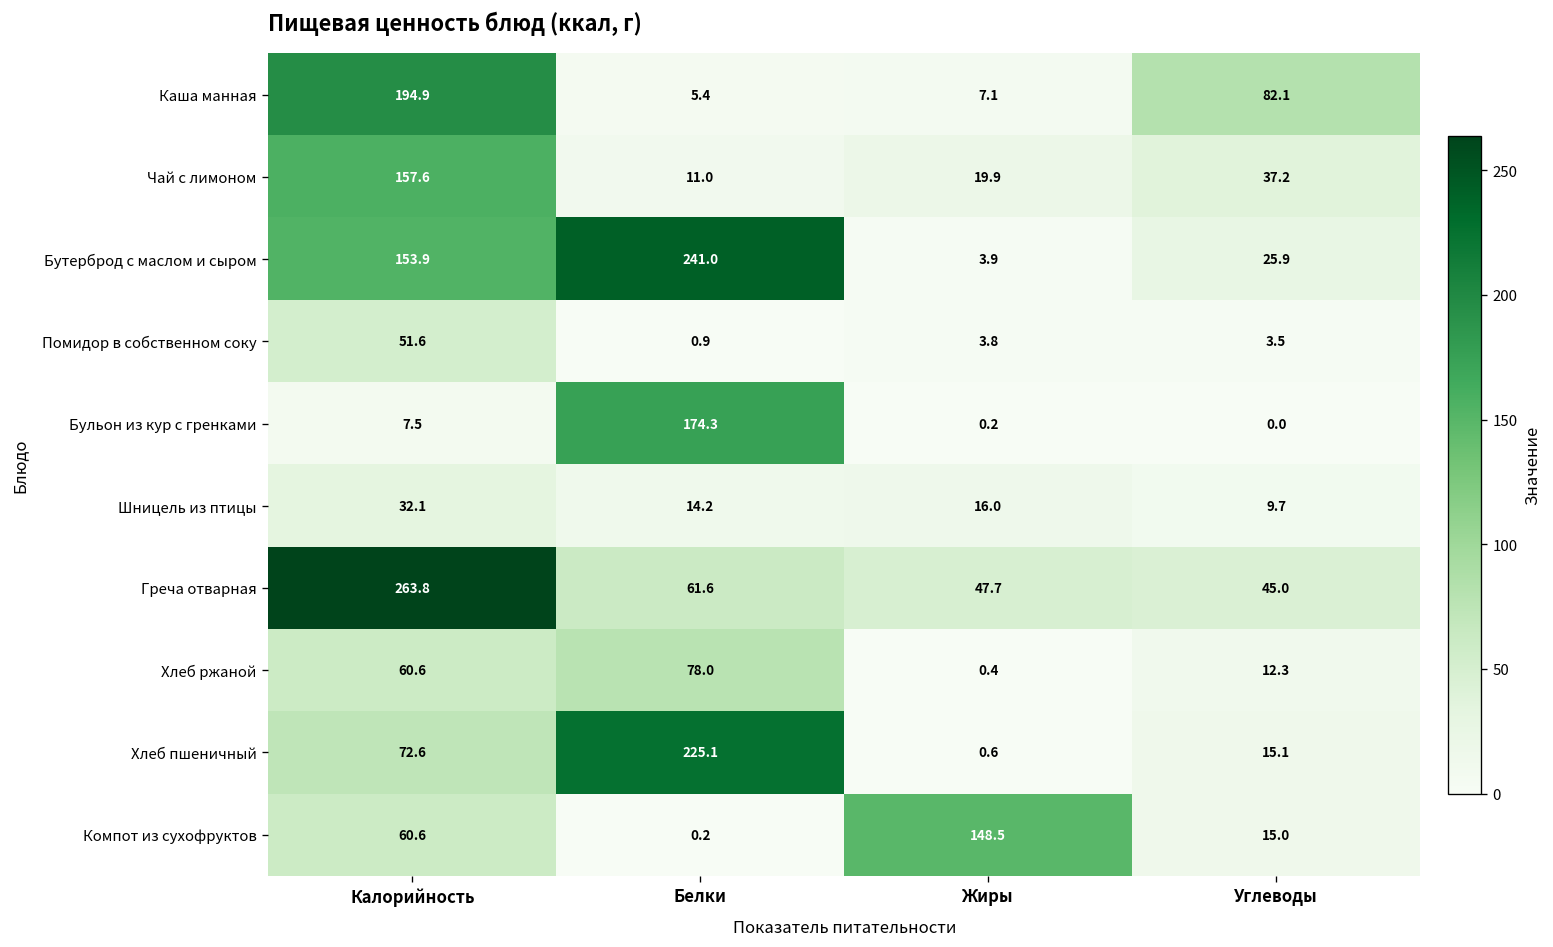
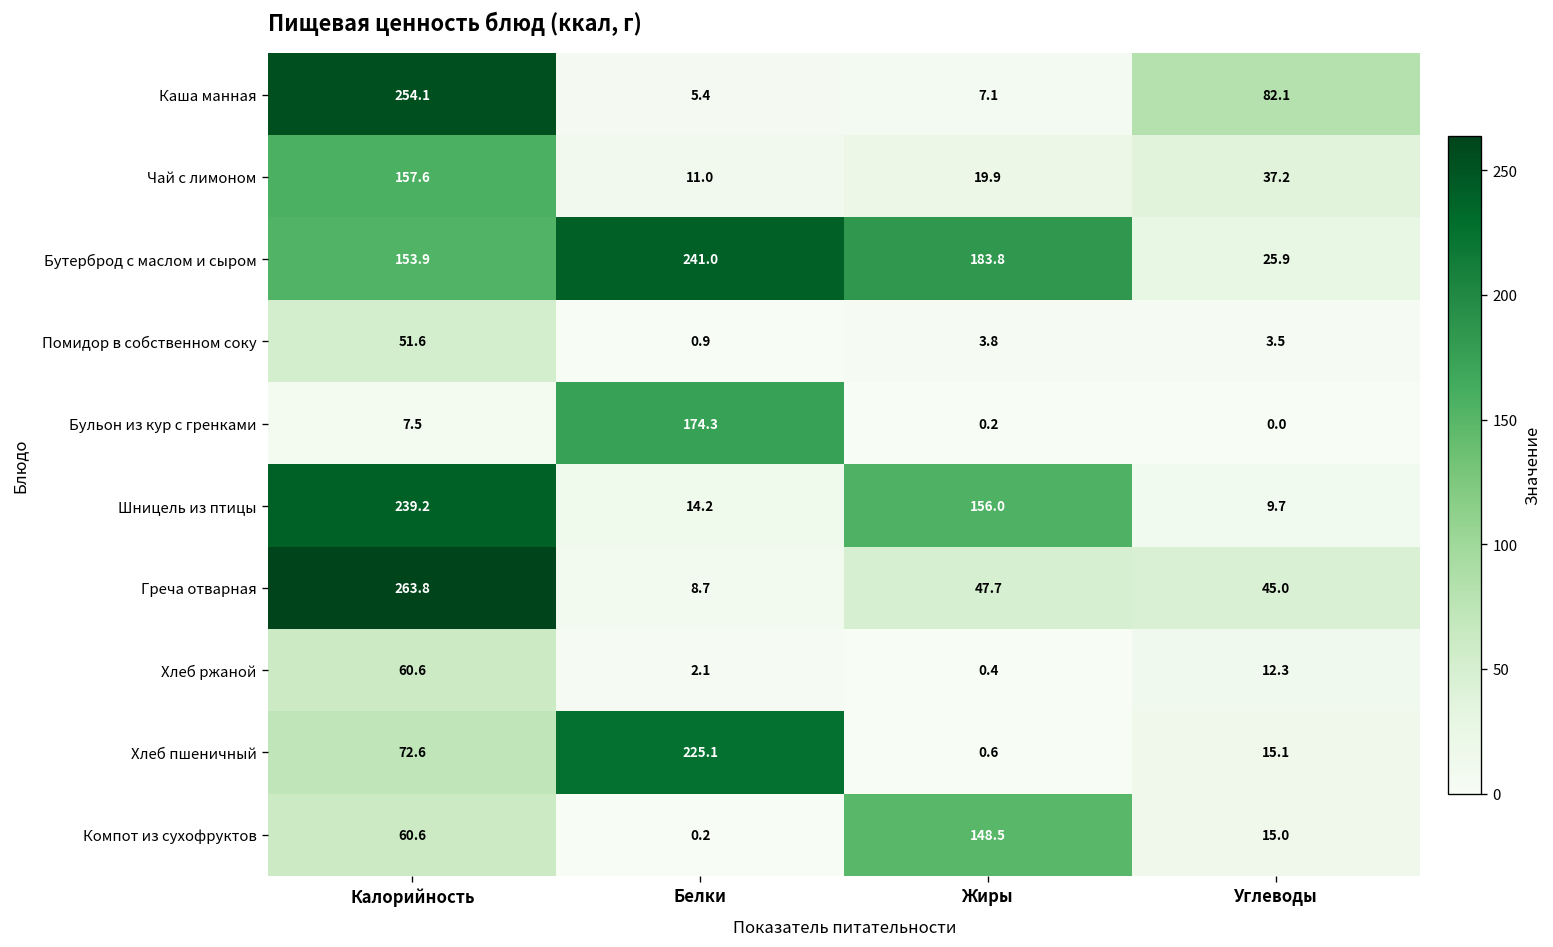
  {
    "Каша манная": {
-     "Калорийность": 194.9,
+     "Калорийность": 254.1,
      "Белки": 5.4,
      "Жиры": 7.1,
      "Углеводы": 82.1
    },
    "Чай с лимоном": {
      "Калорийность": 157.6,
      "Белки": 11.0,
      "Жиры": 19.9,
      "Углеводы": 37.2
    },
    "Бутерброд с маслом и сыром": {
      "Калорийность": 153.9,
      "Белки": 241.0,
-     "Жиры": 3.9,
+     "Жиры": 183.8,
      "Углеводы": 25.9
    },
    "Помидор в собственном соку": {
      "Калорийность": 51.6,
      "Белки": 0.9,
      "Жиры": 3.8,
      "Углеводы": 3.5
    },
    "Бульон из кур с гренками": {
      "Калорийность": 7.5,
      "Белки": 174.3,
      "Жиры": 0.2,
      "Углеводы": 0.0
    },
    "Шницель из птицы": {
-     "Калорийность": 32.1,
+     "Калорийность": 239.2,
      "Белки": 14.2,
-     "Жиры": 16.0,
+     "Жиры": 156.0,
      "Углеводы": 9.7
    },
    "Греча отварная": {
      "Калорийность": 263.8,
-     "Белки": 61.6,
+     "Белки": 8.7,
      "Жиры": 47.7,
      "Углеводы": 45.0
    },
    "Хлеб ржаной": {
      "Калорийность": 60.6,
-     "Белки": 78.0,
+     "Белки": 2.1,
      "Жиры": 0.4,
      "Углеводы": 12.3
    },
    "Хлеб пшеничный": {
      "Калорийность": 72.6,
      "Белки": 225.1,
      "Жиры": 0.6,
      "Углеводы": 15.1
    },
    "Компот из сухофруктов": {
      "Калорийность": 60.6,
      "Белки": 0.2,
      "Жиры": 148.5,
      "Углеводы": 15.0
    }
  }
